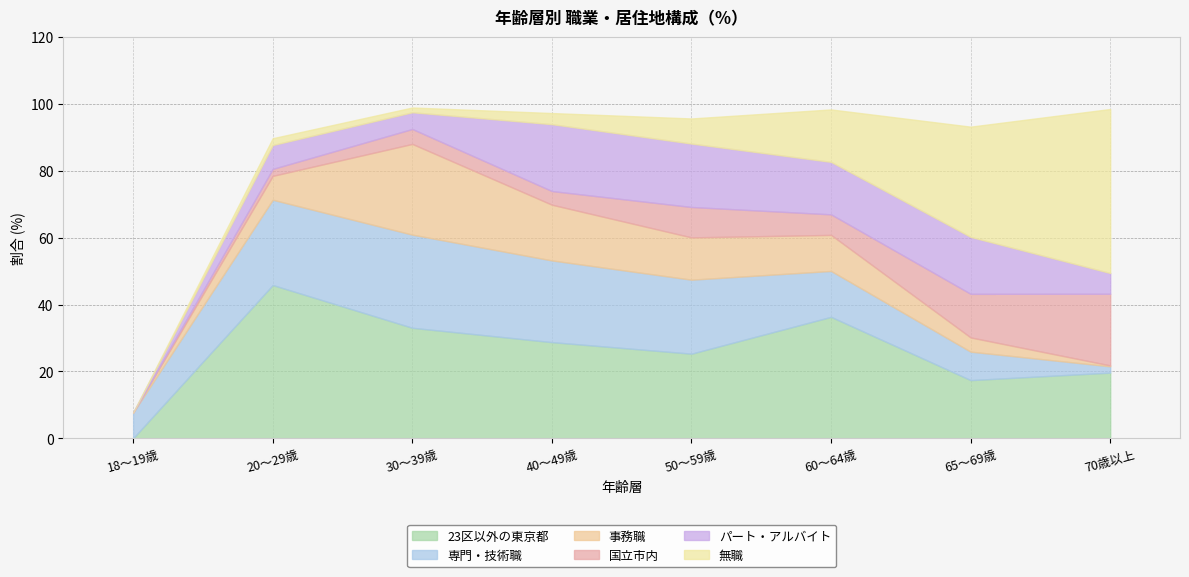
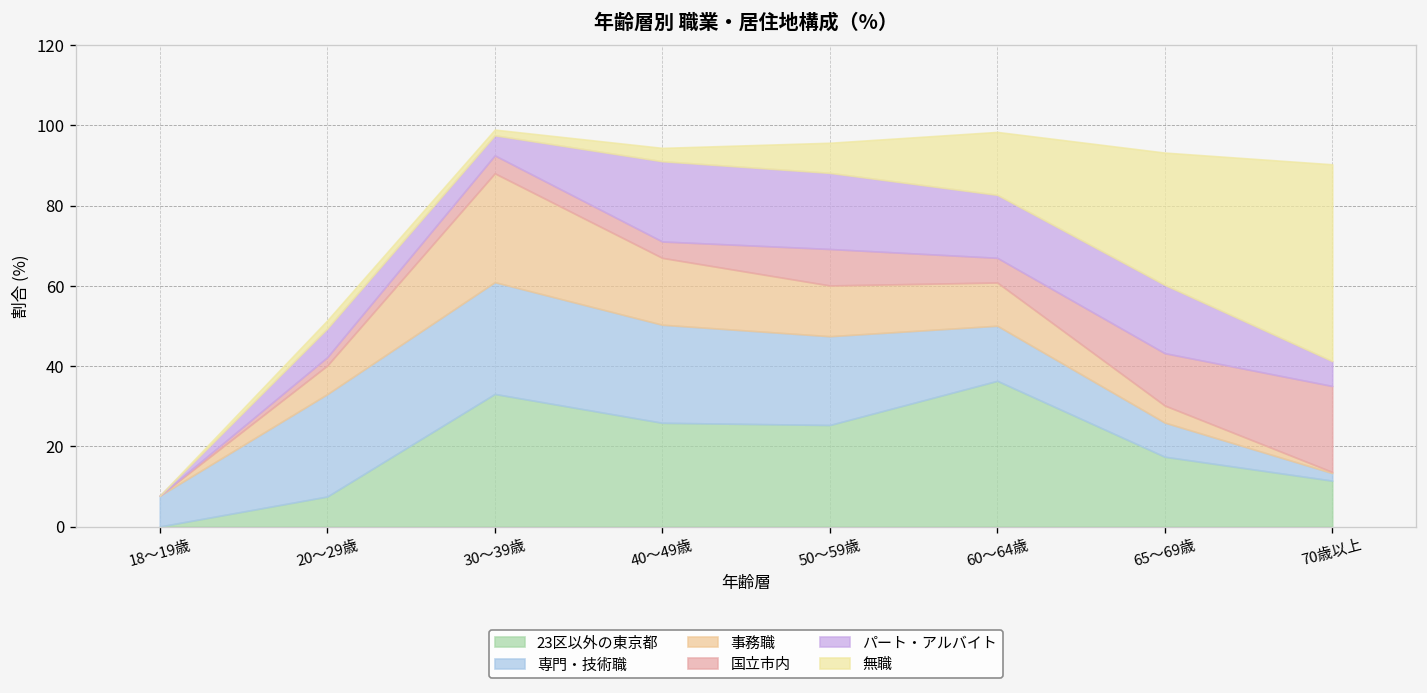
  {
    "23区以外の東京都": {
      "18～19歳": 0,
-     "20～29歳": 46,
+     "20～29歳": 7,
      "30～39歳": 33,
-     "40～49歳": 29,
+     "40～49歳": 26,
      "50～59歳": 25,
      "60～64歳": 36,
      "65～69歳": 17,
-     "70歳以上": 20
+     "70歳以上": 11
    }
  }
